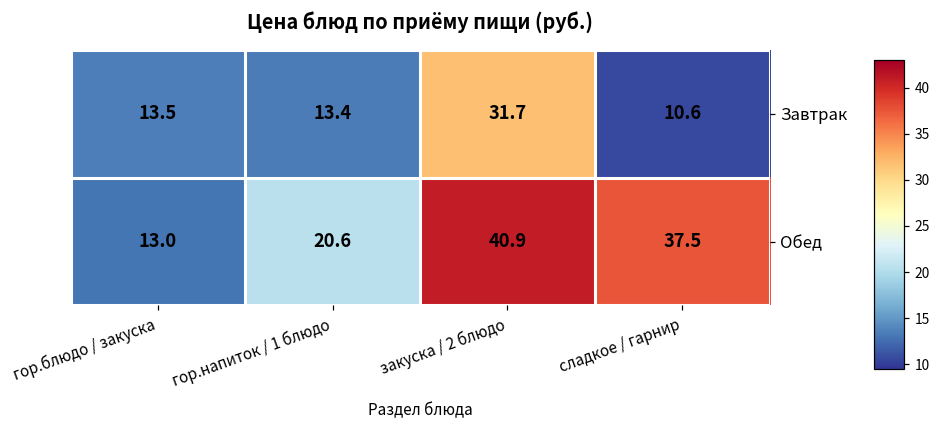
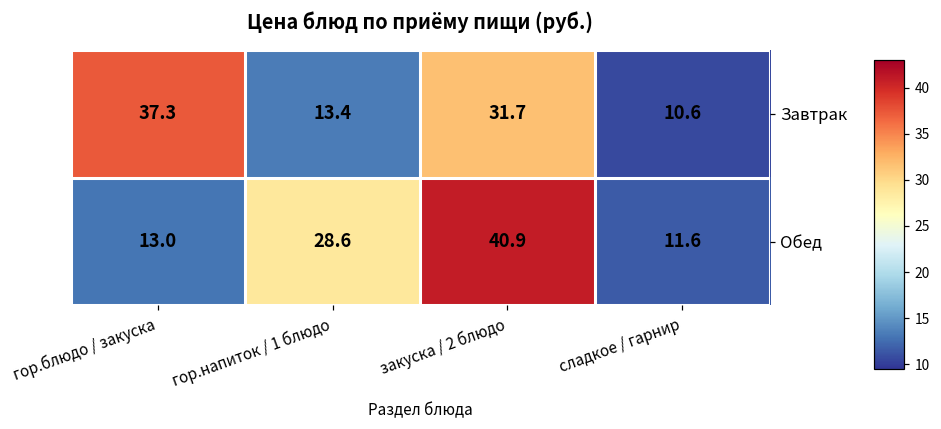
  {
    "Завтрак": {
-     "гор.блюдо / закуска": 13.5,
+     "гор.блюдо / закуска": 37.3,
      "гор.напиток / 1 блюдо": 13.4,
      "закуска / 2 блюдо": 31.7,
      "сладкое / гарнир": 10.6
    },
    "Обед": {
      "гор.блюдо / закуска": 13.0,
-     "гор.напиток / 1 блюдо": 20.6,
+     "гор.напиток / 1 блюдо": 28.6,
      "закуска / 2 блюдо": 40.9,
-     "сладкое / гарнир": 37.5
+     "сладкое / гарнир": 11.6
    }
  }
